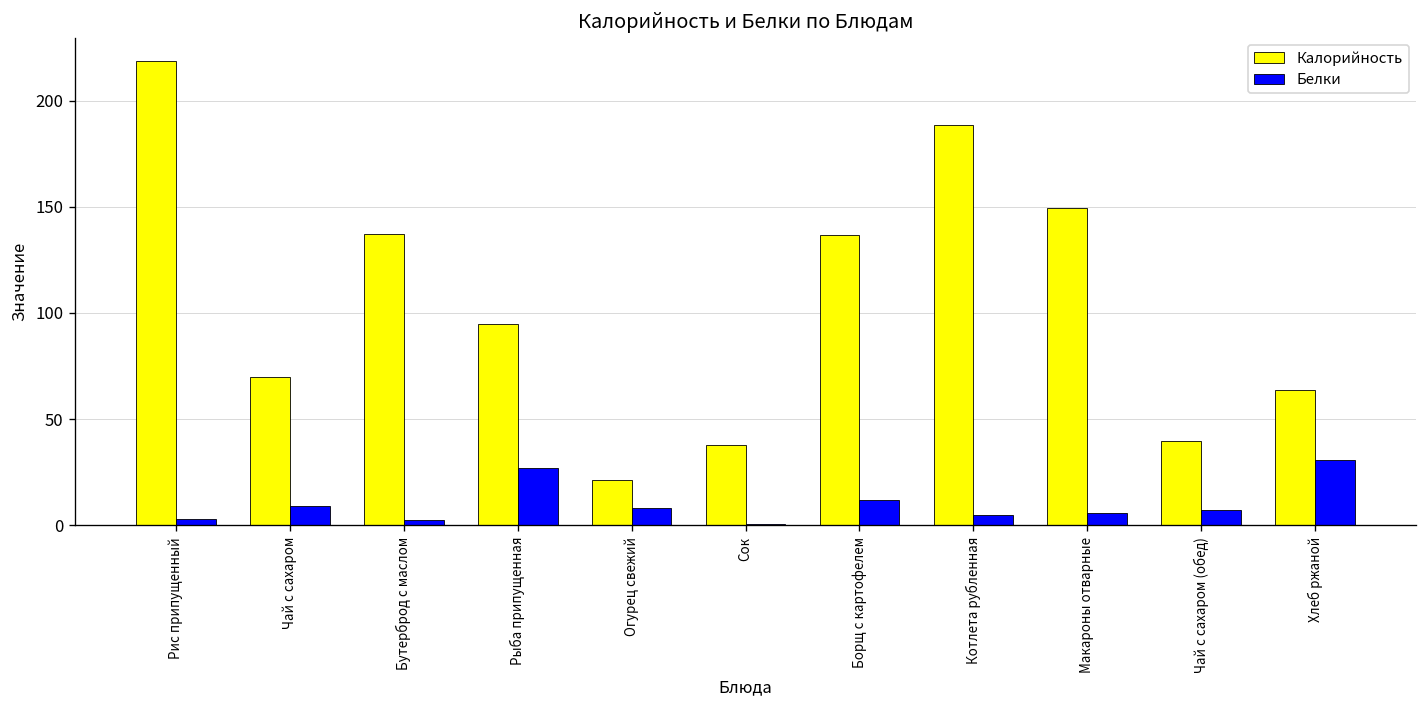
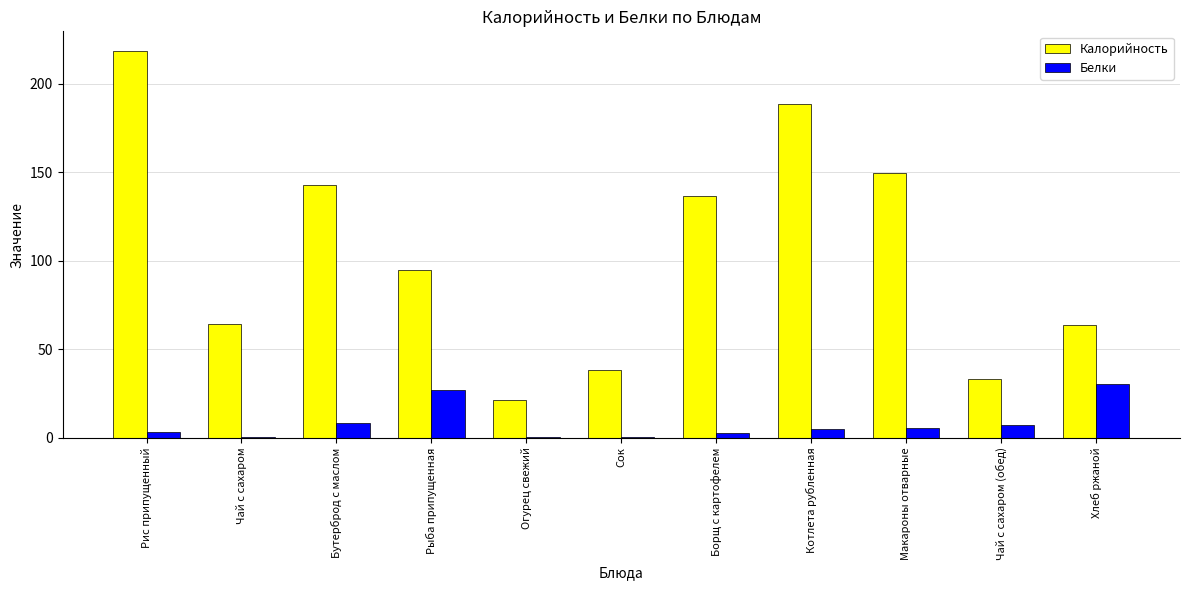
  {
    "Калорийность": {
      "Рис припущенный": 219,
-     "Чай с сахаром": 70,
-     "Бутерброд с маслом": 137,
+     "Чай с сахаром": 64,
+     "Бутерброд с маслом": 143,
      "Рыба припущенная": 95,
      "Огурец свежий": 21,
      "Сок": 38,
      "Борщ с картофелем": 137,
      "Котлета рубленная": 189,
      "Макароны отварные": 150,
-     "Чай с сахаром (обед)": 40,
+     "Чай с сахаром (обед)": 33,
      "Хлеб ржаной": 64
    },
    "Белки": {
      "Рис припущенный": 3,
-     "Чай с сахаром": 9,
-     "Бутерброд с маслом": 2,
+     "Чай с сахаром": 0,
+     "Бутерброд с маслом": 9,
      "Рыба припущенная": 27,
-     "Огурец свежий": 8,
-     "Борщ с картофелем": 12,
+     "Огурец свежий": 0,
+     "Борщ с картофелем": 3,
      "Котлета рубленная": 5,
      "Макароны отварные": 6,
      "Чай с сахаром (обед)": 7,
      "Хлеб ржаной": 31
    }
  }
